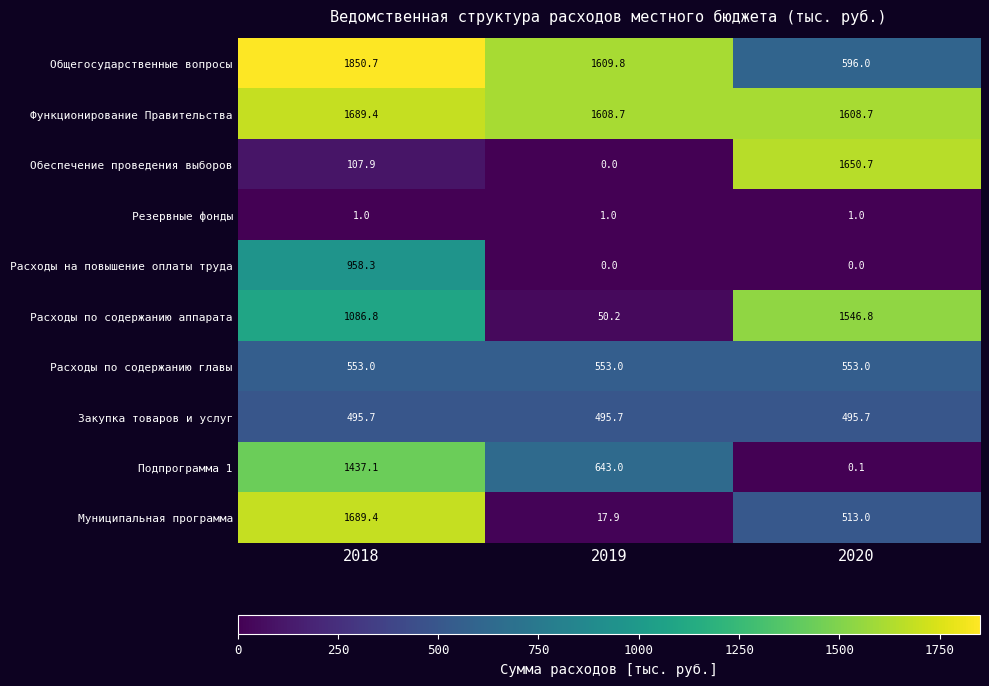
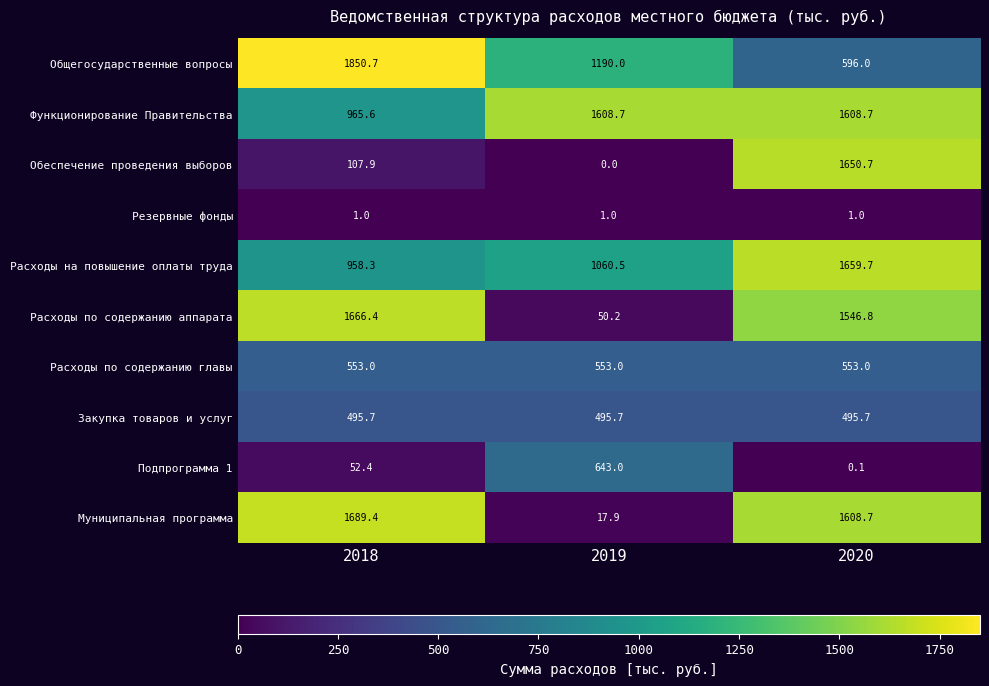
  {
    "Общегосударственные вопросы": {
      "2018": 1850.7,
-     "2019": 1609.8,
+     "2019": 1190.0,
      "2020": 596.0
    },
    "Функционирование Правительства": {
-     "2018": 1689.4,
+     "2018": 965.6,
      "2019": 1608.7,
      "2020": 1608.7
    },
    "Обеспечение проведения выборов": {
      "2018": 107.9,
      "2019": 0.0,
      "2020": 1650.7
    },
    "Резервные фонды": {
      "2018": 1.0,
      "2019": 1.0,
      "2020": 1.0
    },
    "Расходы на повышение оплаты труда": {
      "2018": 958.3,
-     "2019": 0.0,
-     "2020": 0.0
+     "2019": 1060.5,
+     "2020": 1659.7
    },
    "Расходы по содержанию аппарата": {
-     "2018": 1086.8,
+     "2018": 1666.4,
      "2019": 50.2,
      "2020": 1546.8
    },
    "Расходы по содержанию главы": {
      "2018": 553.0,
      "2019": 553.0,
      "2020": 553.0
    },
    "Закупка товаров и услуг": {
      "2018": 495.7,
      "2019": 495.7,
      "2020": 495.7
    },
    "Подпрограмма 1": {
-     "2018": 1437.1,
+     "2018": 52.4,
      "2019": 643.0,
      "2020": 0.1
    },
    "Муниципальная программа": {
      "2018": 1689.4,
      "2019": 17.9,
-     "2020": 513.0
+     "2020": 1608.7
    }
  }
